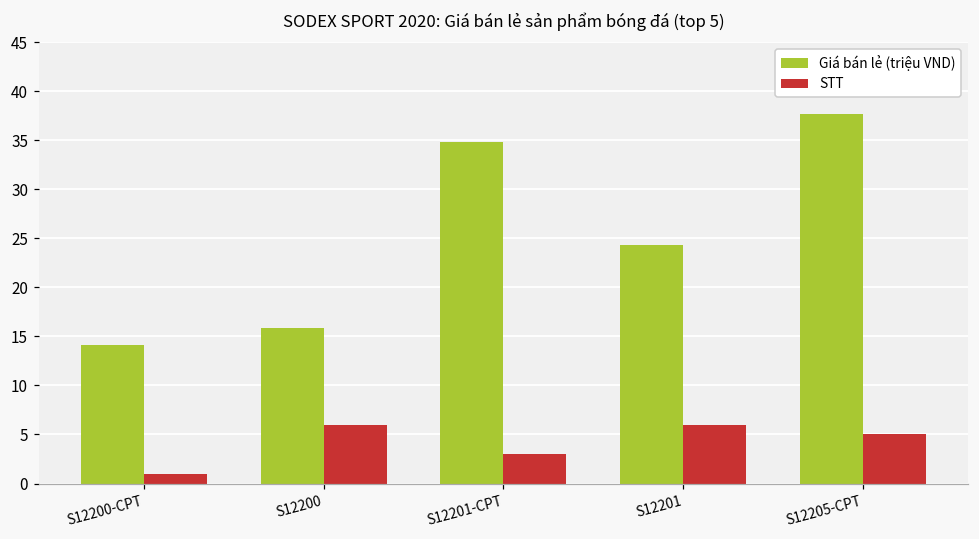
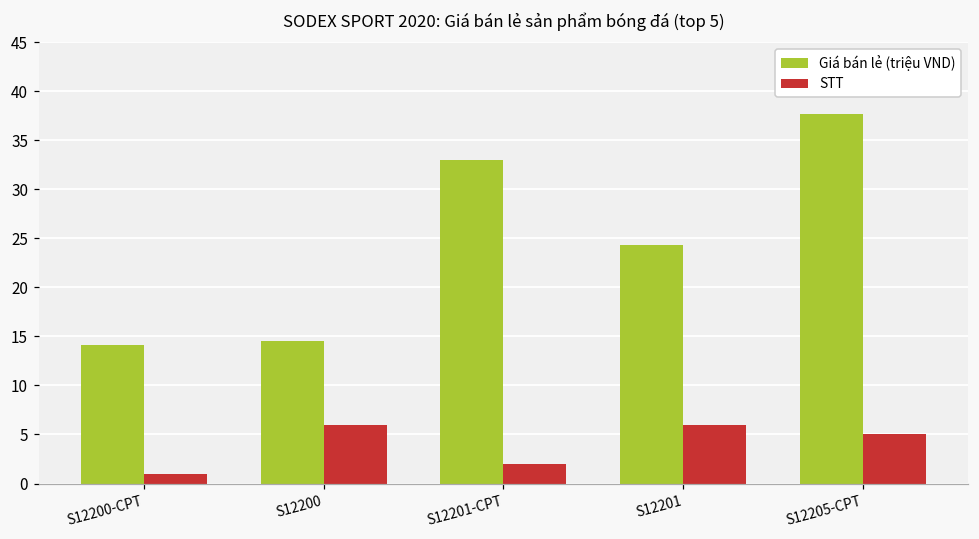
  {
    "Giá bán lẻ (triệu VND)": {
      "S12200-CPT": 14,
-     "S12200": 16,
-     "S12201-CPT": 35,
+     "S12200": 15,
+     "S12201-CPT": 33,
      "S12201": 24,
      "S12205-CPT": 38
    },
    "STT": {
      "S12200-CPT": 1,
      "S12200": 6,
-     "S12201-CPT": 3,
+     "S12201-CPT": 2,
      "S12201": 6,
      "S12205-CPT": 5
    }
  }
